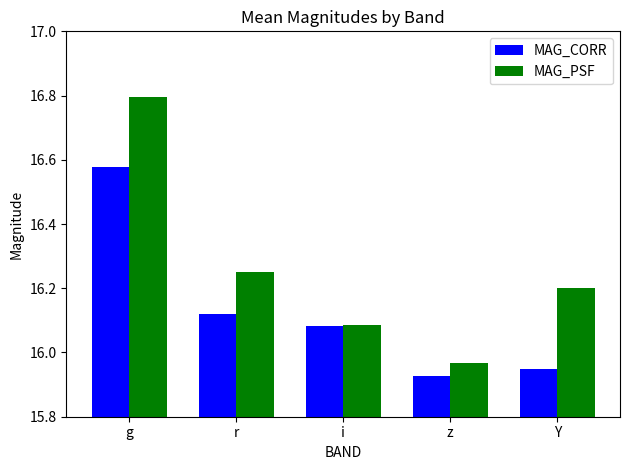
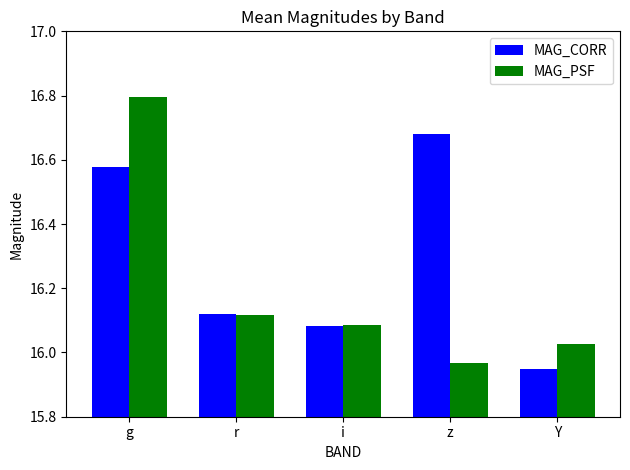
  {
    "MAG_CORR": {
      "g": 16.58,
      "r": 16.12,
      "i": 16.08,
-     "z": 15.93,
+     "z": 16.68,
      "Y": 15.95
    },
    "MAG_PSF": {
      "g": 16.80,
-     "r": 16.25,
+     "r": 16.12,
      "i": 16.09,
      "z": 15.97,
-     "Y": 16.20
+     "Y": 16.03
    }
  }
